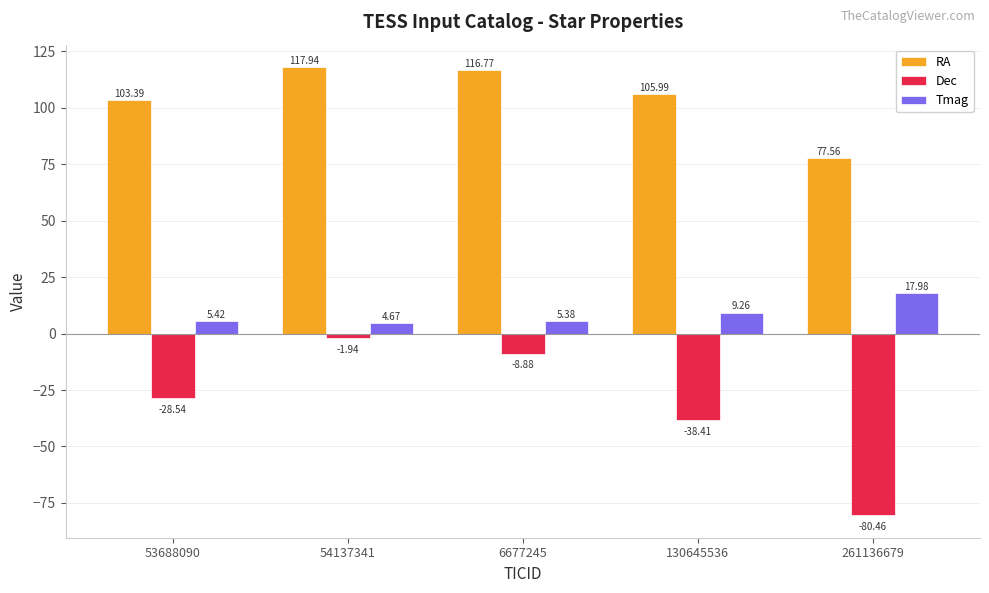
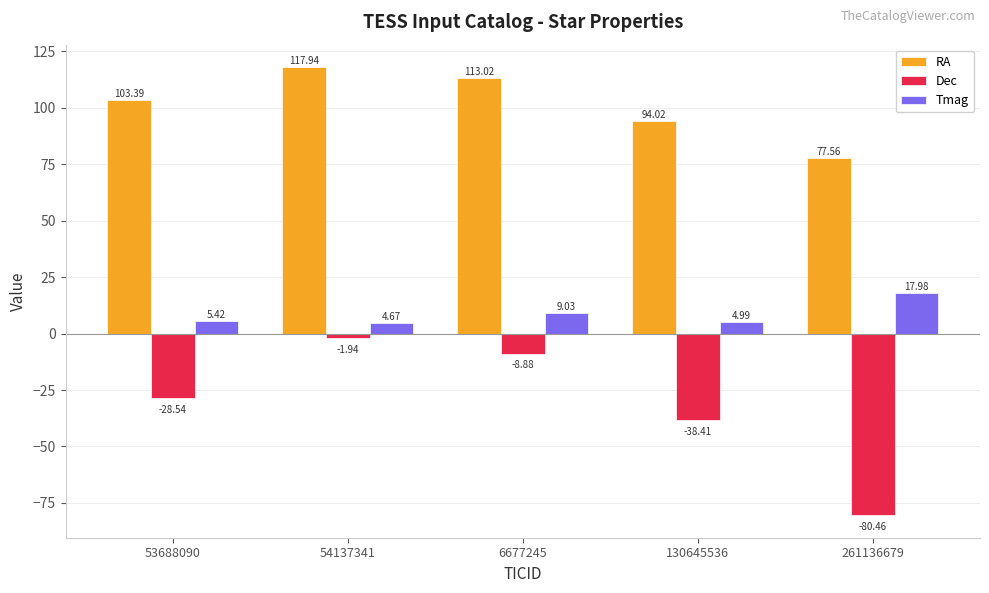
  {
    "RA": {
      "53688090": 103.39,
      "54137341": 117.94,
-     "6677245": 116.77,
-     "130645536": 105.99,
+     "6677245": 113.02,
+     "130645536": 94.02,
      "261136679": 77.56
    },
    "Dec": {
      "53688090": -28.54,
      "54137341": -1.94,
      "6677245": -8.88,
      "130645536": -38.41,
      "261136679": -80.46
    },
    "Tmag": {
      "53688090": 5.42,
      "54137341": 4.67,
-     "6677245": 5.38,
-     "130645536": 9.26,
+     "6677245": 9.03,
+     "130645536": 4.99,
      "261136679": 17.98
    }
  }
